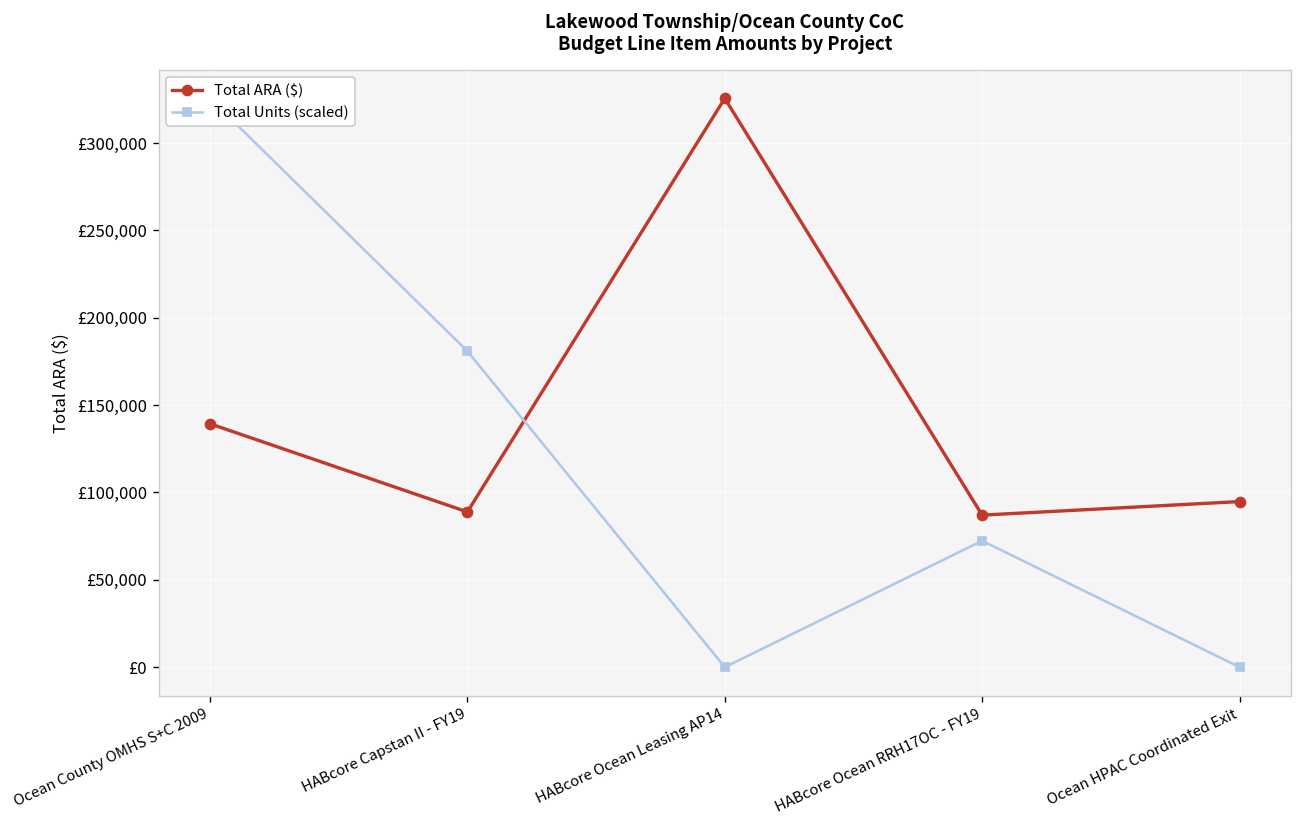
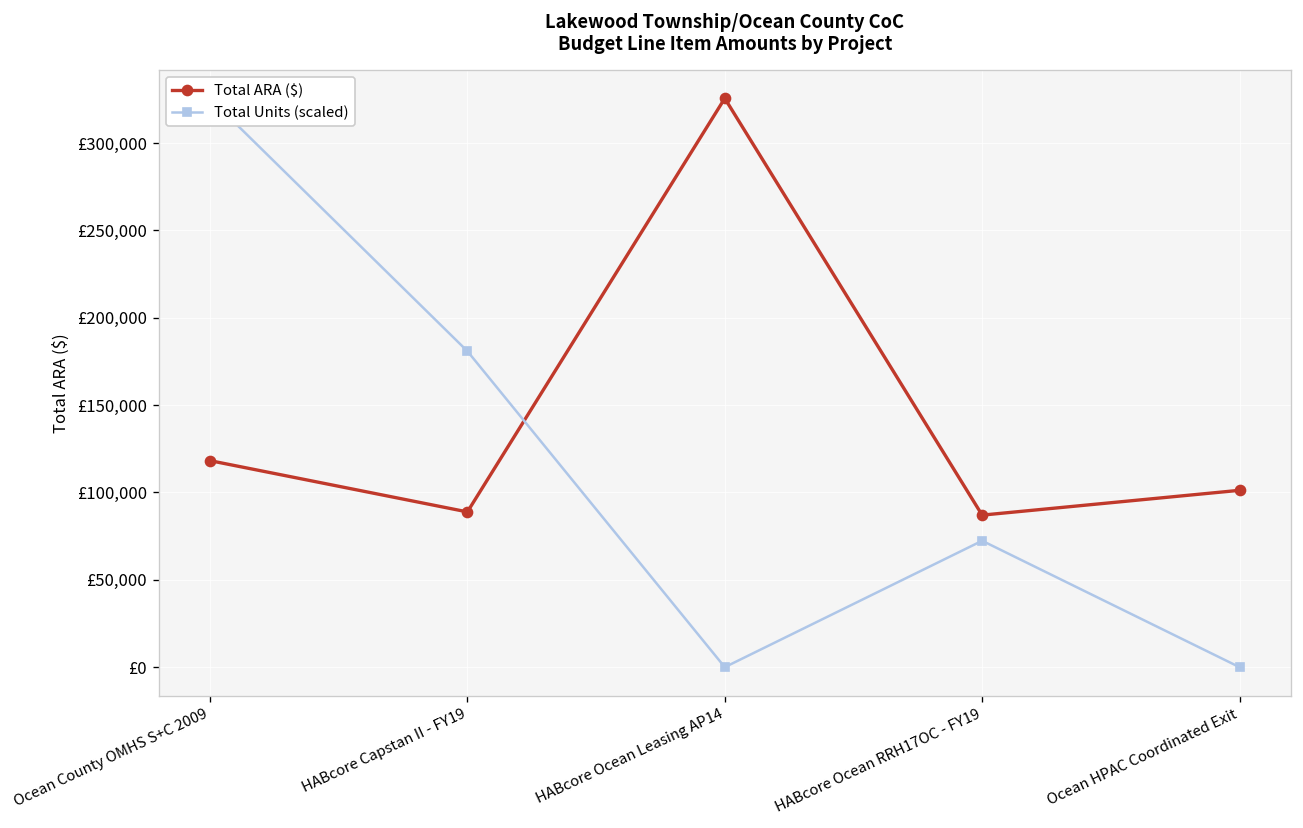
  {
    "Total ARA ($)": {
-     "Ocean County OMHS S+C 2009": "£139,000",
+     "Ocean County OMHS S+C 2009": "£118,000",
      "HABcore Capstan II - FY19": "£89,000",
      "HABcore Ocean Leasing AP14": "£326,000",
      "HABcore Ocean RRH17OC - FY19": "£87,000",
-     "Ocean HPAC Coordinated Exit": "£95,000"
+     "Ocean HPAC Coordinated Exit": "£101,000"
    },
    "Total Units (scaled)": {
      "HABcore Capstan II - FY19": "£181,000",
      "HABcore Ocean Leasing AP14": "£0",
      "HABcore Ocean RRH17OC - FY19": "£72,000",
      "Ocean HPAC Coordinated Exit": "£0"
    }
  }
